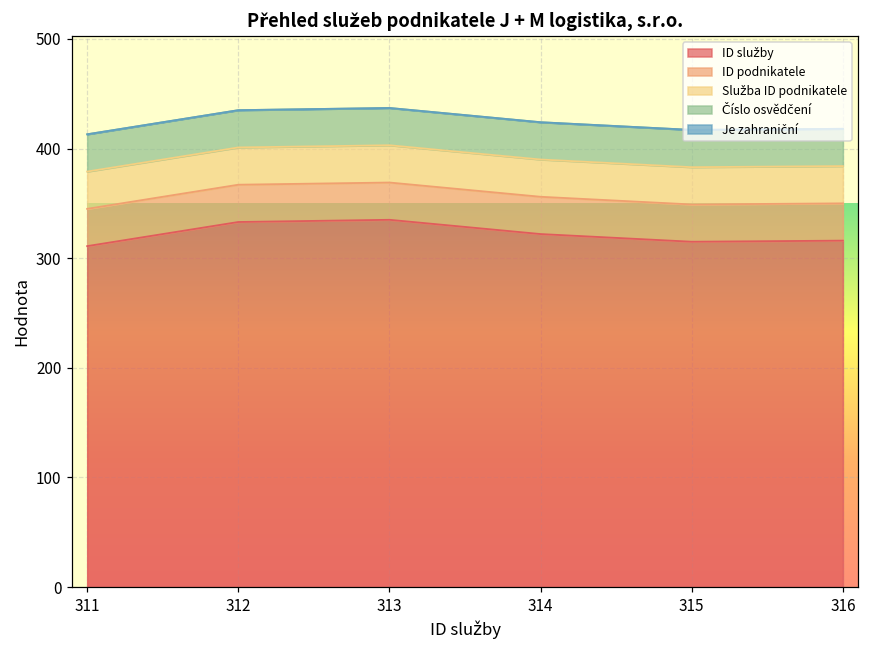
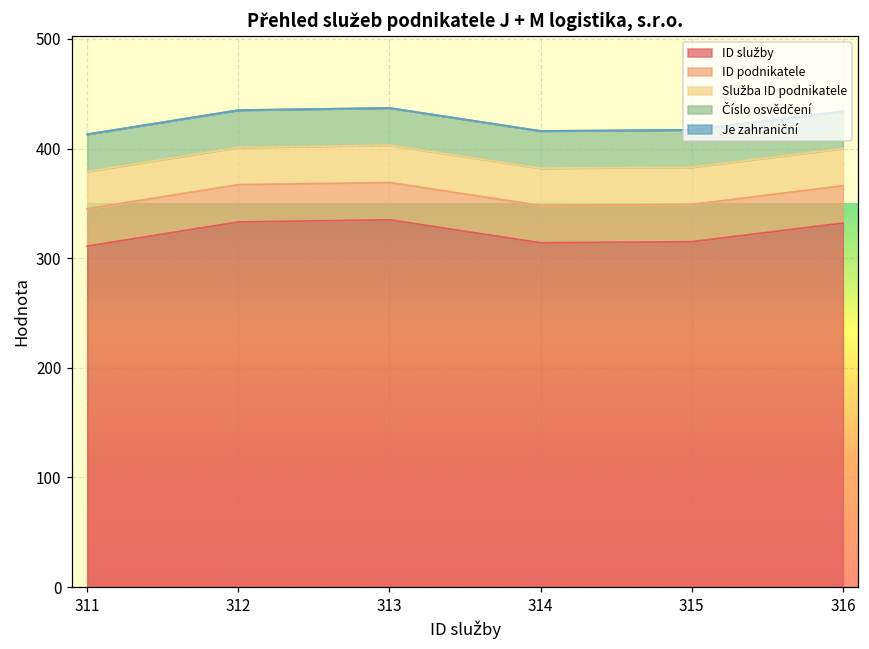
  {
    "ID služby": {
      "311": 310,
      "312": 330,
      "313": 340,
-     "314": 320,
+     "314": 310,
      "315": 320,
-     "316": 320
+     "316": 330
    }
  }
